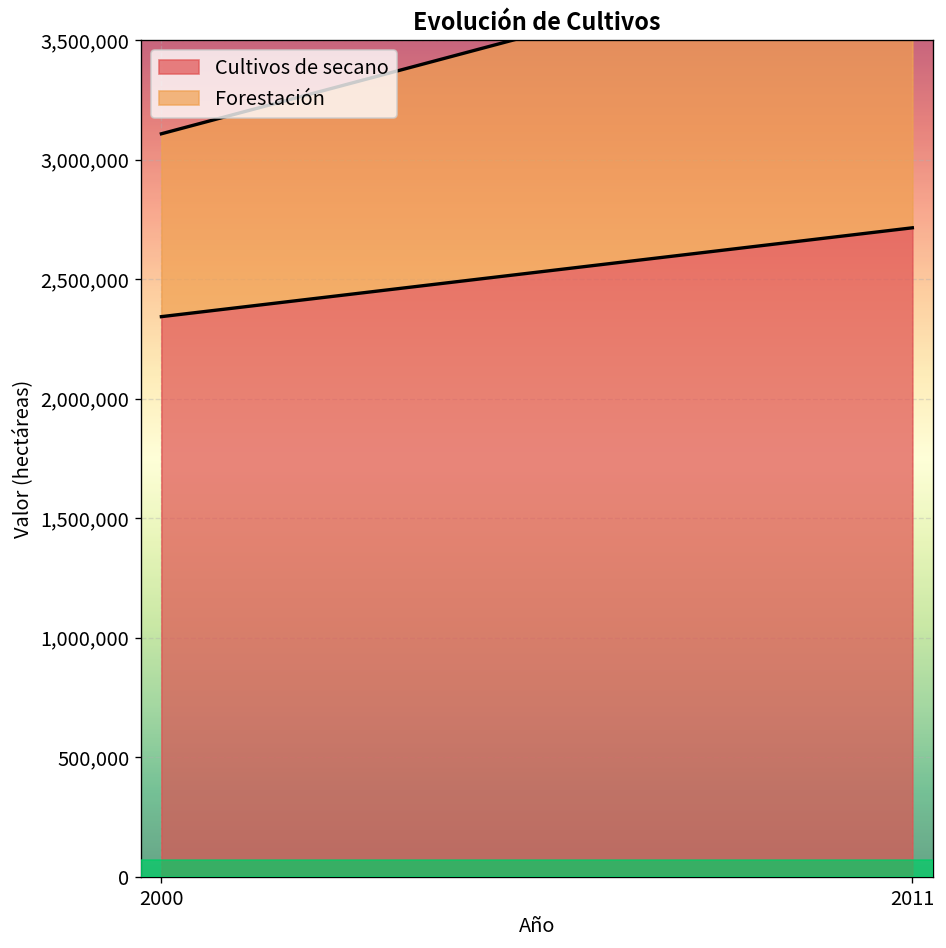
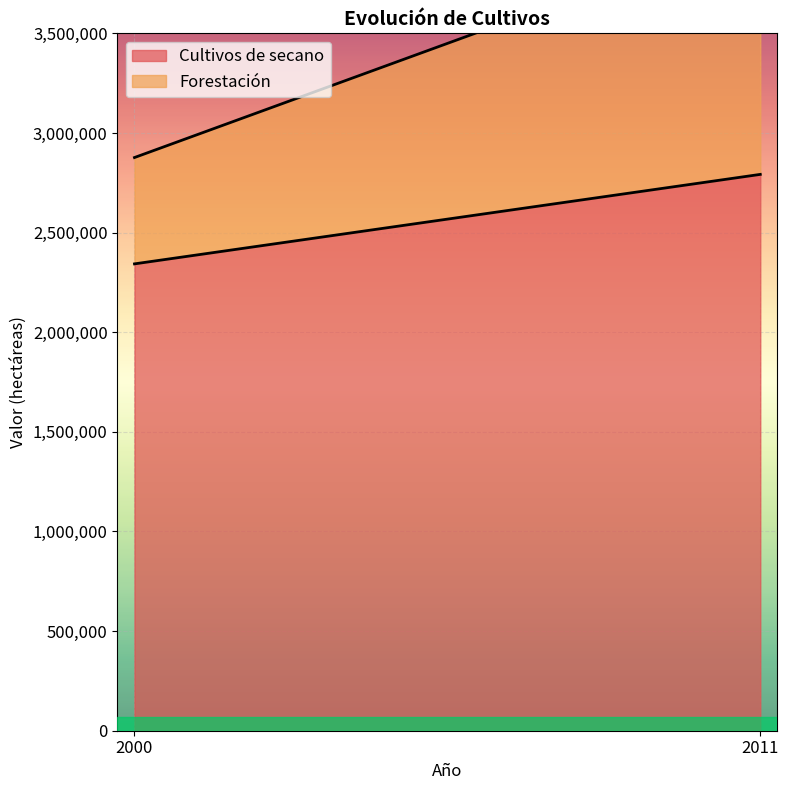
  {
    "Cultivos de secano": {
      "2000": "2,340,000",
-     "2011": "2,710,000"
+     "2011": "2,790,000"
    },
    "Forestación": {
-     "2000": "760,000"
+     "2000": "530,000"
    }
  }
